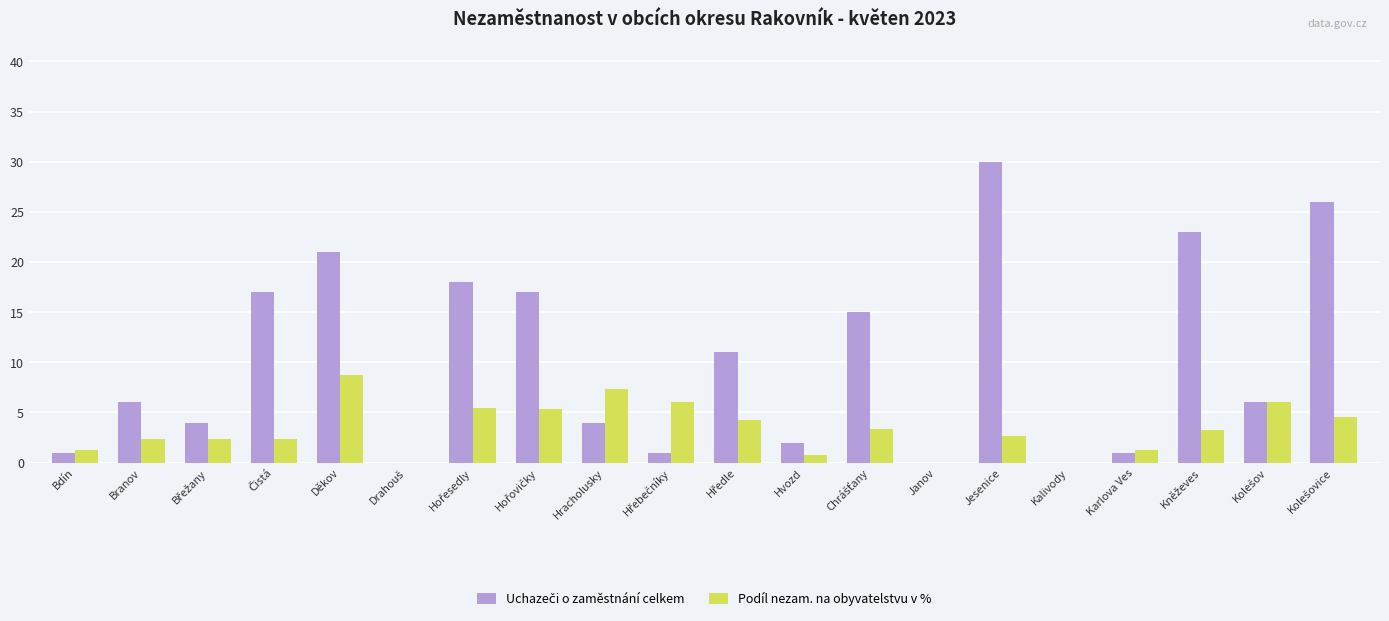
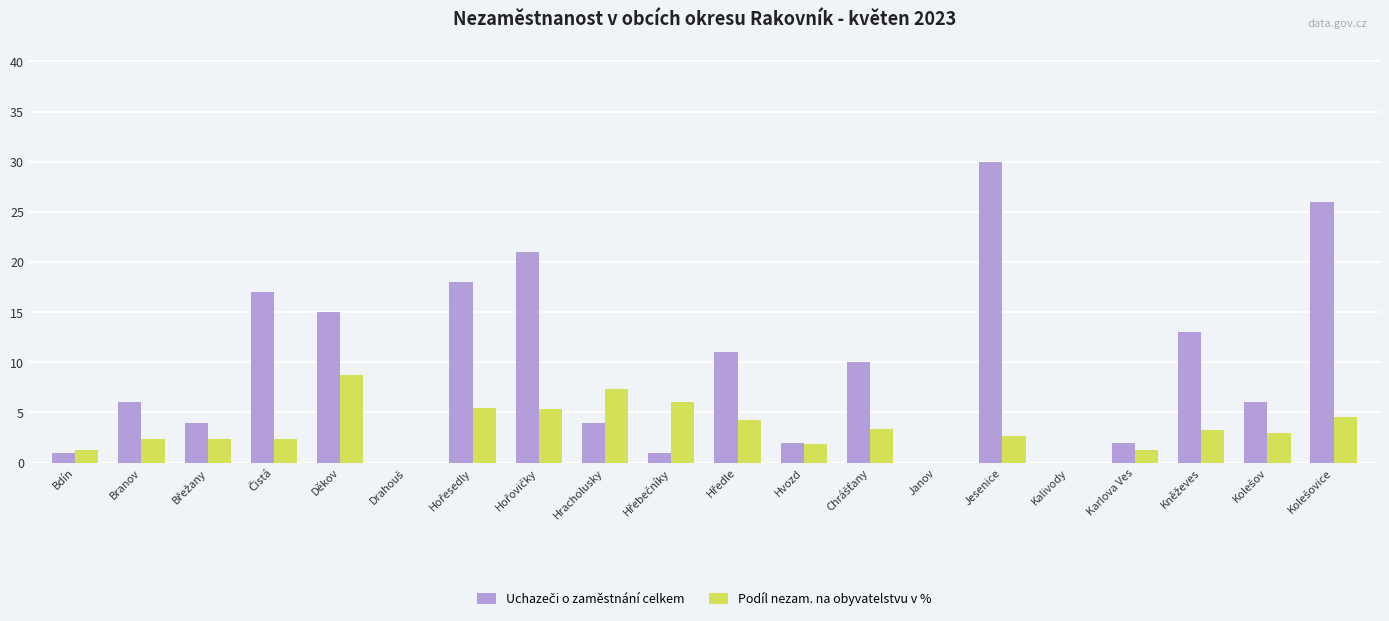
  {
    "Uchazeči o zaměstnání celkem": {
      "Bdín": 1,
      "Branov": 6,
      "Břežany": 4,
      "Čistá": 17,
-     "Děkov": 21,
+     "Děkov": 15,
      "Drahouš": 0,
      "Hořesedly": 18,
-     "Hořovičky": 17,
+     "Hořovičky": 21,
      "Hracholusky": 4,
      "Hřebečníky": 1,
      "Hředle": 11,
      "Hvozd": 2,
-     "Chrášťany": 15,
+     "Chrášťany": 10,
      "Janov": 0,
      "Jesenice": 30,
      "Kalivody": 0,
-     "Karlova Ves": 1,
-     "Kněževes": 23,
+     "Karlova Ves": 2,
+     "Kněževes": 13,
      "Kolešov": 6,
      "Kolešovice": 26
    },
    "Podíl nezam. na obyvatelstvu v %": {
      "Bdín": 1.3,
      "Branov": 2.3,
      "Břežany": 2.4,
      "Čistá": 2.4,
      "Děkov": 8.7,
      "Drahouš": 0.0,
      "Hořesedly": 5.5,
      "Hořovičky": 5.3,
      "Hracholusky": 7.3,
      "Hřebečníky": 6.1,
      "Hředle": 4.3,
-     "Hvozd": 0.8,
+     "Hvozd": 1.9,
      "Chrášťany": 3.3,
      "Janov": 0.0,
      "Jesenice": 2.7,
      "Kalivody": 0.0,
      "Karlova Ves": 1.3,
      "Kněževes": 3.2,
-     "Kolešov": 6.1,
+     "Kolešov": 2.9,
      "Kolešovice": 4.6
    }
  }
